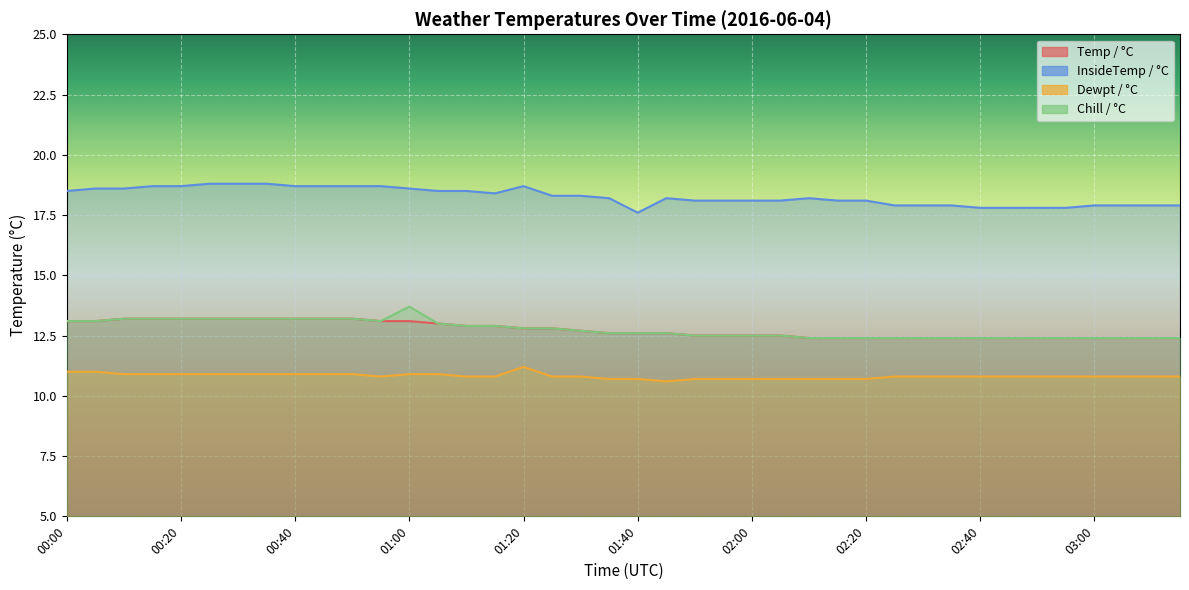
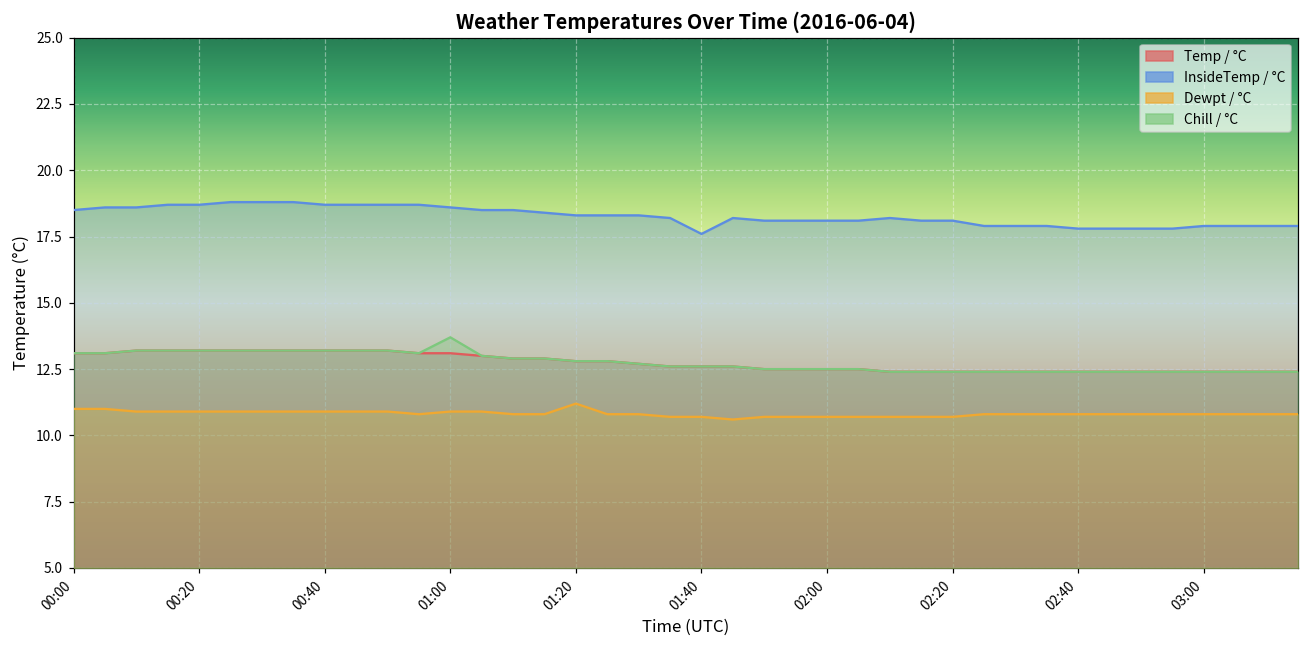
  {
    "InsideTemp / °C": {
      "00:00": 18.5,
      "00:20": 18.7,
      "00:40": 18.7,
      "01:00": 18.6,
-     "01:20": 18.7,
+     "01:20": 18.3,
      "01:40": 17.6,
      "02:00": 18.1,
      "02:20": 18.1,
      "02:40": 17.8,
      "03:00": 17.9
    },
    "Chill / °C": {
      "01:00": 13.7
    }
  }
